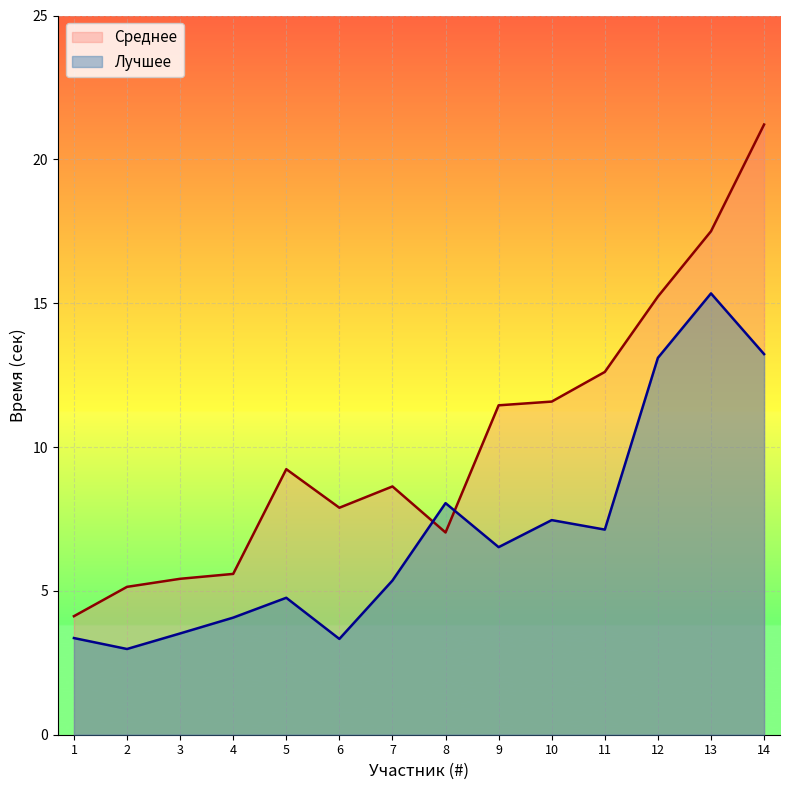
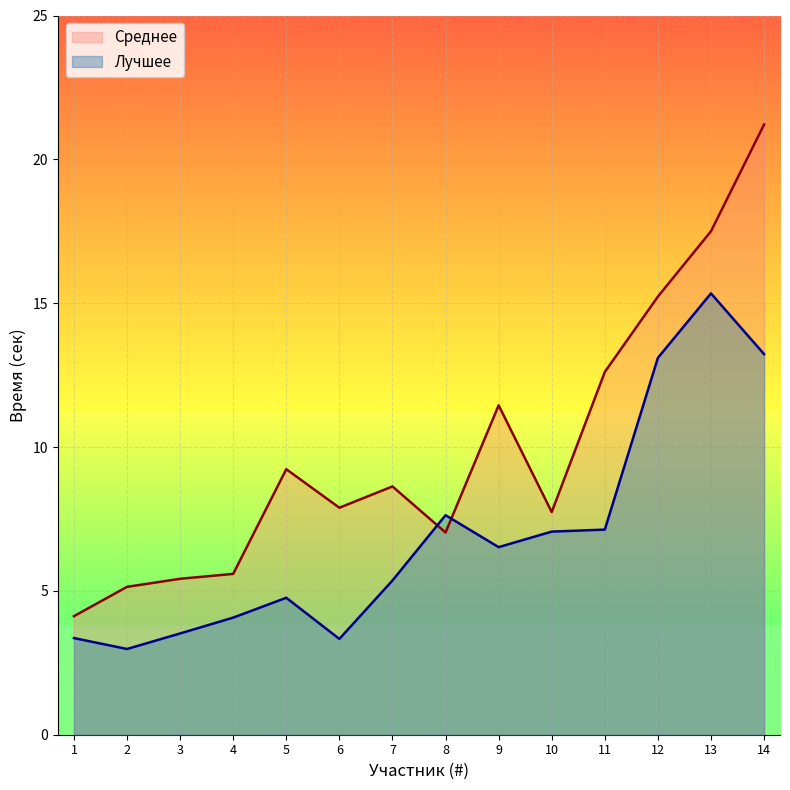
  {
    "Среднее": {
      "1": 4.1,
      "2": 5.1,
      "3": 5.4,
      "4": 5.6,
      "5": 9.2,
      "6": 7.9,
      "7": 8.6,
      "8": 7.0,
      "9": 11.5,
-     "10": 11.6,
+     "10": 7.7,
      "11": 12.6,
      "12": 15.2,
      "13": 17.5,
      "14": 21.2
    },
    "Лучшее": {
      "1": 3.4,
      "2": 3.0,
      "3": 3.5,
      "4": 4.1,
      "5": 4.8,
      "6": 3.3,
      "7": 5.4,
-     "8": 8.1,
+     "8": 7.6,
      "9": 6.5,
-     "10": 7.5,
+     "10": 7.1,
      "11": 7.1,
      "12": 13.1,
      "13": 15.3,
      "14": 13.2
    }
  }
